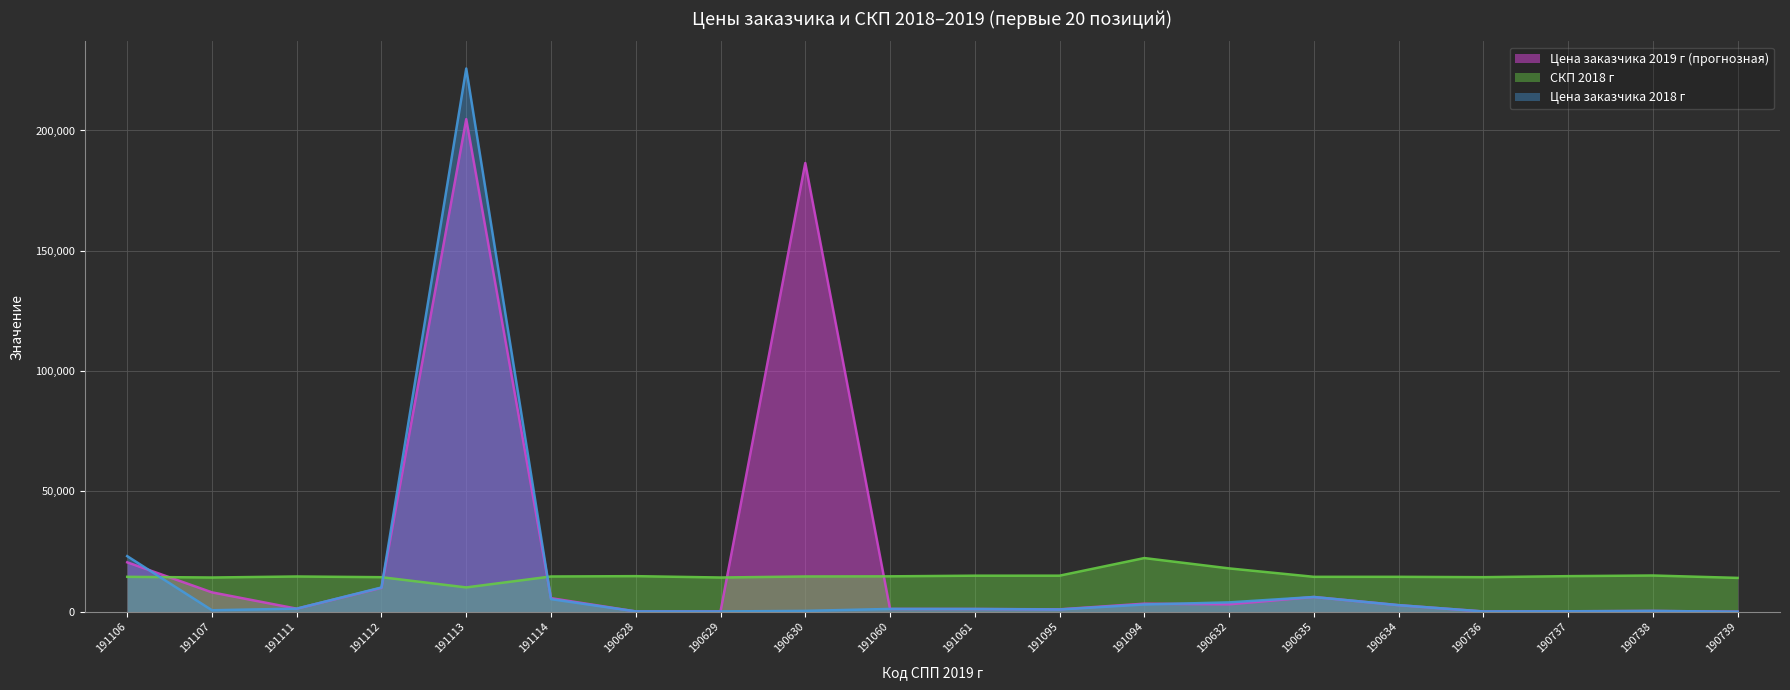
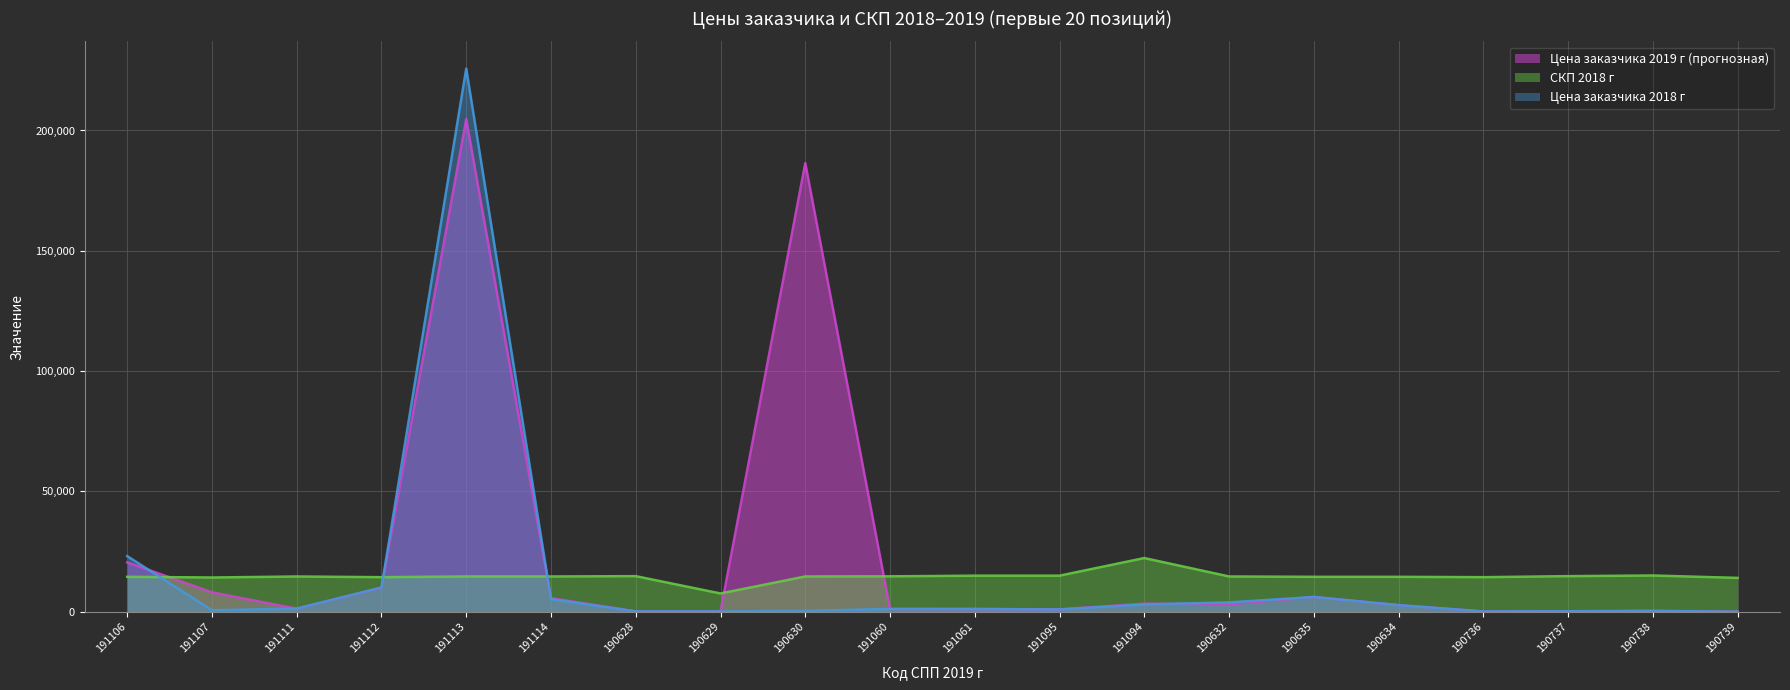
  {
    "Цена заказчика 2019 г (прогнозная)": {
      "191106": "21,000",
      "191107": "8,000",
      "191113": "205,000",
      "190630": "186,000"
    },
    "СКП 2018 г": {
      "191106": "15,000",
      "191107": "14,000",
      "191111": "15,000",
      "191112": "14,000",
-     "191113": "10,000",
+     "191113": "15,000",
      "191114": "15,000",
      "190628": "15,000",
-     "190629": "14,000",
+     "190629": "8,000",
      "190630": "15,000",
      "191060": "15,000",
      "191061": "15,000",
      "191095": "15,000",
      "191094": "22,000",
-     "190632": "18,000",
+     "190632": "15,000",
      "190635": "15,000",
      "190634": "15,000",
      "190736": "14,000",
      "190737": "15,000",
      "190738": "15,000",
      "190739": "14,000"
    },
    "Цена заказчика 2018 г": {
      "191106": "23,000",
      "191107": "1,000",
      "191113": "226,000",
      "190630": "0"
    }
  }
